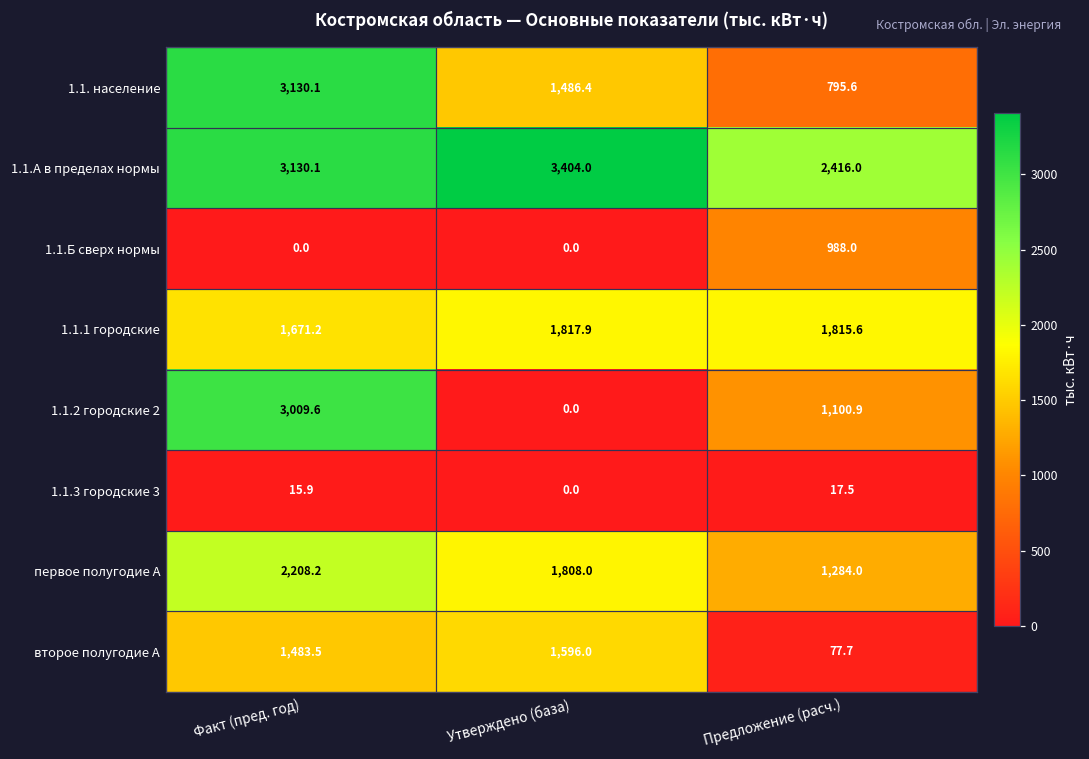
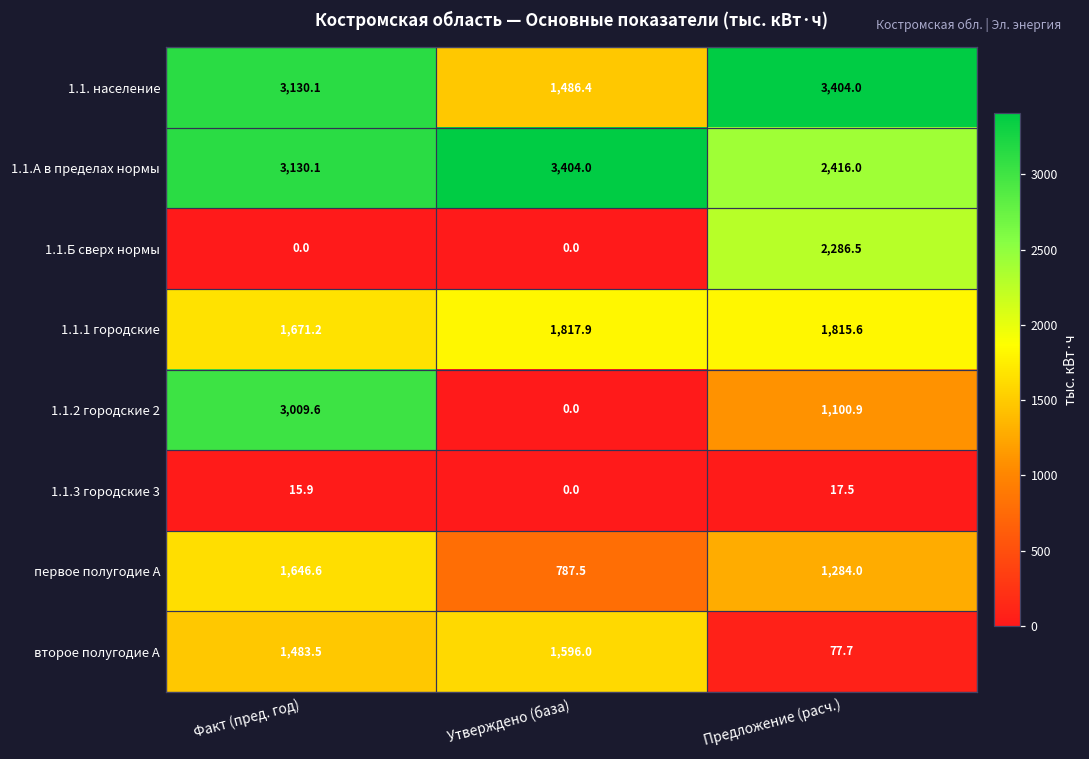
  {
    "1.1. население": {
      "Факт (пред. год)": "3,130.1",
      "Утверждено (база)": "1,486.4",
-     "Предложение (расч.)": "795.6"
+     "Предложение (расч.)": "3,404.0"
    },
    "1.1.А в пределах нормы": {
      "Факт (пред. год)": "3,130.1",
      "Утверждено (база)": "3,404.0",
      "Предложение (расч.)": "2,416.0"
    },
    "1.1.Б сверх нормы": {
      "Факт (пред. год)": "0.0",
      "Утверждено (база)": "0.0",
-     "Предложение (расч.)": "988.0"
+     "Предложение (расч.)": "2,286.5"
    },
    "1.1.1 городские": {
      "Факт (пред. год)": "1,671.2",
      "Утверждено (база)": "1,817.9",
      "Предложение (расч.)": "1,815.6"
    },
    "1.1.2 городские 2": {
      "Факт (пред. год)": "3,009.6",
      "Утверждено (база)": "0.0",
      "Предложение (расч.)": "1,100.9"
    },
    "1.1.3 городские 3": {
      "Факт (пред. год)": "15.9",
      "Утверждено (база)": "0.0",
      "Предложение (расч.)": "17.5"
    },
    "первое полугодие А": {
-     "Факт (пред. год)": "2,208.2",
-     "Утверждено (база)": "1,808.0",
+     "Факт (пред. год)": "1,646.6",
+     "Утверждено (база)": "787.5",
      "Предложение (расч.)": "1,284.0"
    },
    "второе полугодие А": {
      "Факт (пред. год)": "1,483.5",
      "Утверждено (база)": "1,596.0",
      "Предложение (расч.)": "77.7"
    }
  }
